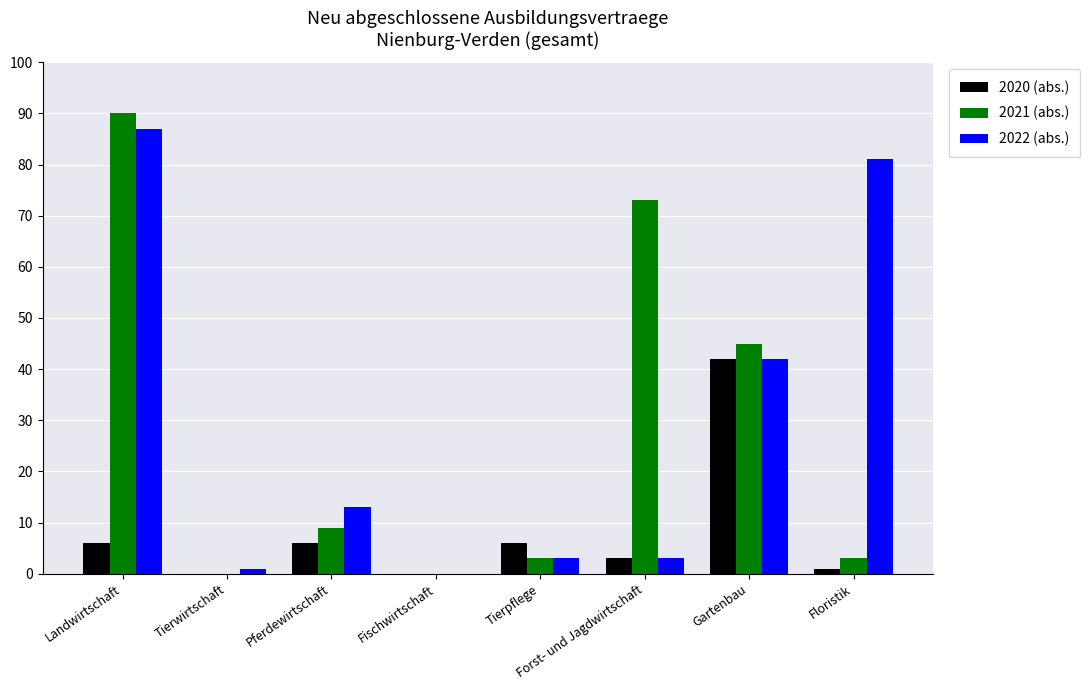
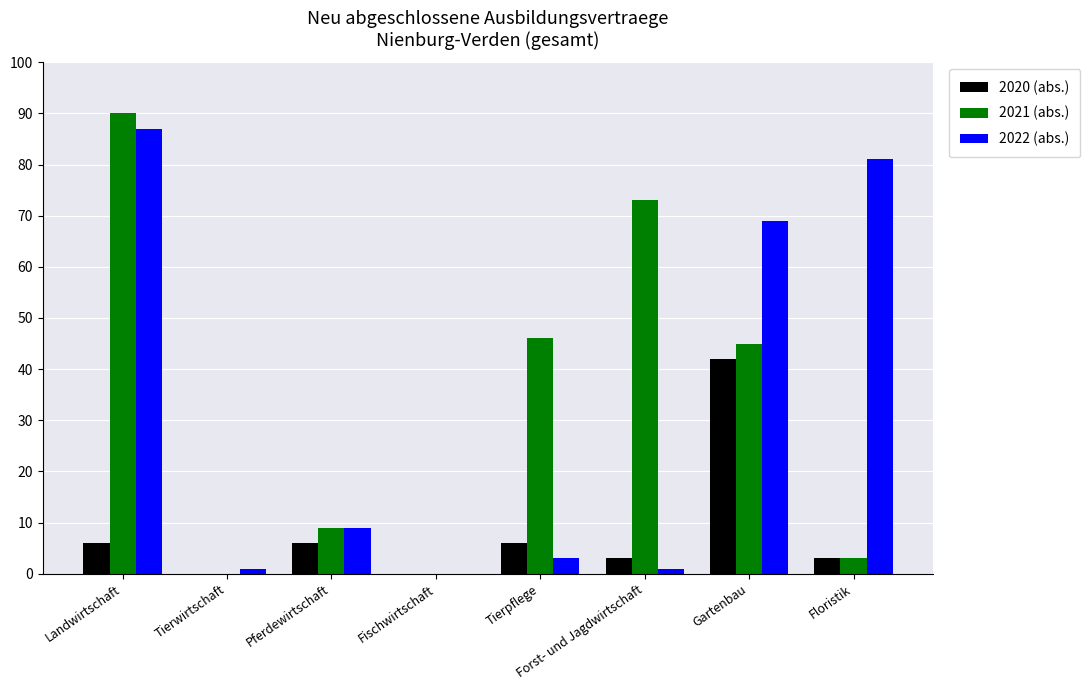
  {
    "2020 (abs.)": {
      "Landwirtschaft": 6,
      "Tierwirtschaft": 0,
      "Pferdewirtschaft": 6,
      "Fischwirtschaft": 0,
      "Tierpflege": 6,
      "Forst- und Jagdwirtschaft": 3,
      "Gartenbau": 42,
-     "Floristik": 1
+     "Floristik": 3
    },
    "2021 (abs.)": {
      "Landwirtschaft": 90,
      "Tierwirtschaft": 0,
      "Pferdewirtschaft": 9,
      "Fischwirtschaft": 0,
-     "Tierpflege": 3,
+     "Tierpflege": 46,
      "Forst- und Jagdwirtschaft": 73,
      "Gartenbau": 45,
      "Floristik": 3
    },
    "2022 (abs.)": {
      "Landwirtschaft": 87,
      "Tierwirtschaft": 1,
-     "Pferdewirtschaft": 13,
+     "Pferdewirtschaft": 9,
      "Fischwirtschaft": 0,
      "Tierpflege": 3,
-     "Forst- und Jagdwirtschaft": 3,
-     "Gartenbau": 42,
+     "Forst- und Jagdwirtschaft": 1,
+     "Gartenbau": 69,
      "Floristik": 81
    }
  }
